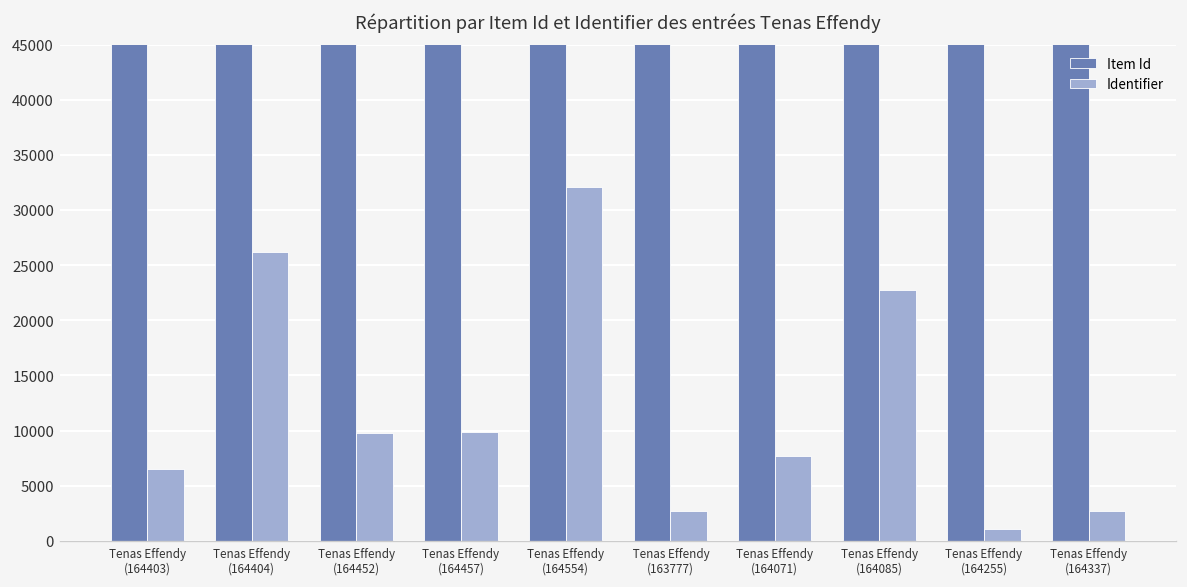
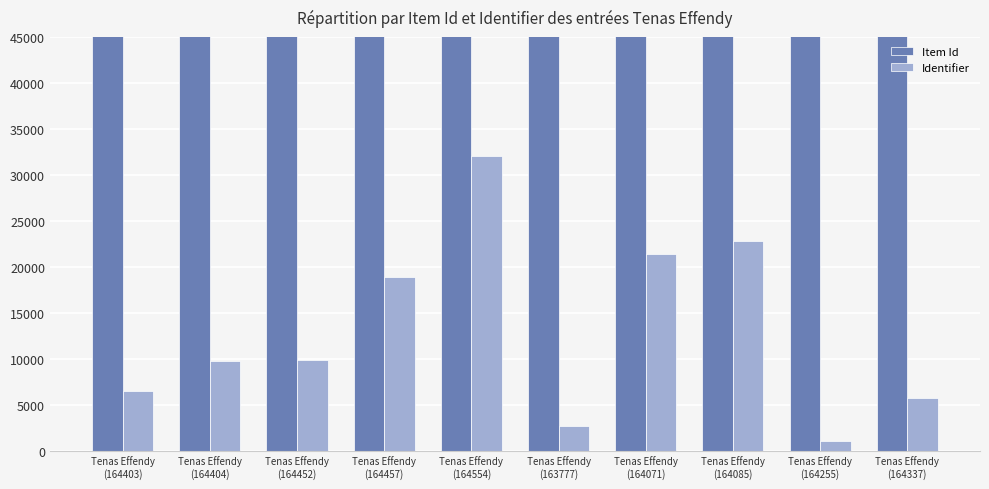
  {
    "Identifier": {
      "Tenas Effendy (164403)": 7000,
-     "Tenas Effendy (164404)": 26000,
+     "Tenas Effendy (164404)": 10000,
      "Tenas Effendy (164452)": 10000,
-     "Tenas Effendy (164457)": 10000,
+     "Tenas Effendy (164457)": 19000,
      "Tenas Effendy (164554)": 32000,
      "Tenas Effendy (163777)": 3000,
-     "Tenas Effendy (164071)": 8000,
+     "Tenas Effendy (164071)": 21000,
      "Tenas Effendy (164085)": 23000,
      "Tenas Effendy (164255)": 1000,
-     "Tenas Effendy (164337)": 3000
+     "Tenas Effendy (164337)": 6000
    }
  }
